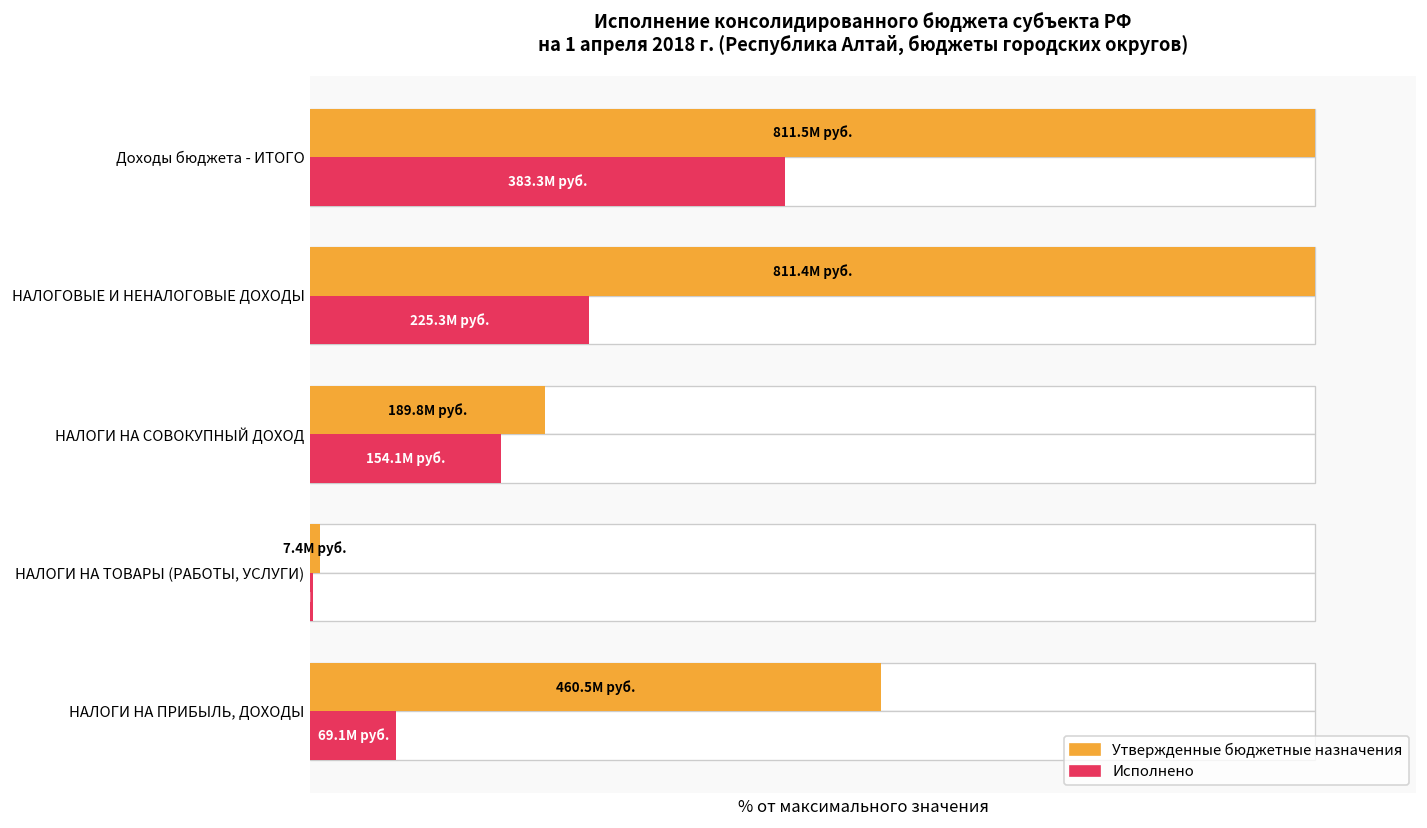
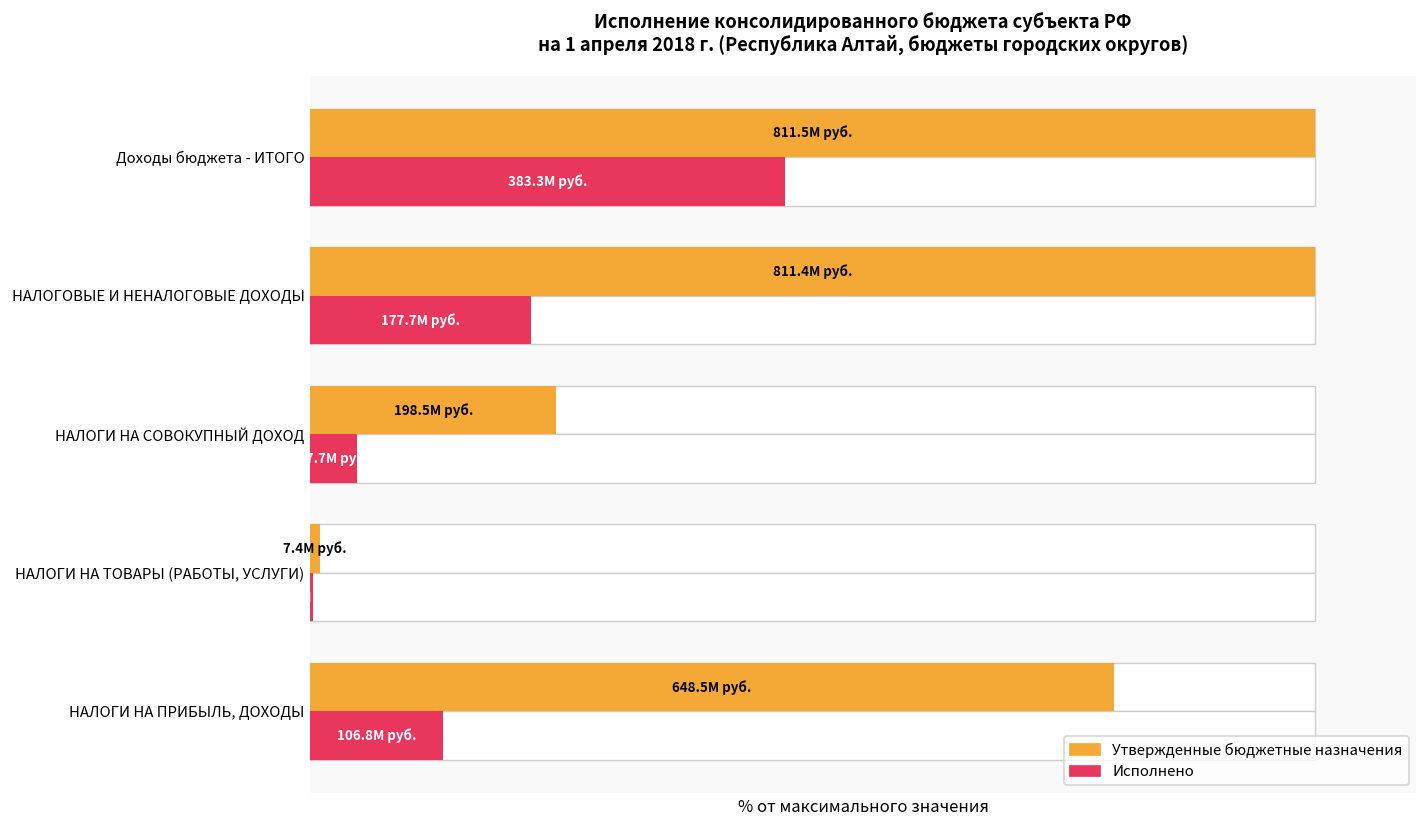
  {
    "Утвержденные бюджетные назначения": {
-     "НАЛОГИ НА СОВОКУПНЫЙ ДОХОД": "189.8M",
-     "НАЛОГИ НА ПРИБЫЛЬ, ДОХОДЫ": "460.5M"
+     "НАЛОГИ НА СОВОКУПНЫЙ ДОХОД": "198.5M",
+     "НАЛОГИ НА ПРИБЫЛЬ, ДОХОДЫ": "648.5M"
    },
    "Исполнено": {
-     "НАЛОГОВЫЕ И НЕНАЛОГОВЫЕ ДОХОДЫ": "225.3M",
-     "НАЛОГИ НА СОВОКУПНЫЙ ДОХОД": "154.1M",
-     "НАЛОГИ НА ПРИБЫЛЬ, ДОХОДЫ": "69.1M"
+     "НАЛОГОВЫЕ И НЕНАЛОГОВЫЕ ДОХОДЫ": "177.7M",
+     "НАЛОГИ НА СОВОКУПНЫЙ ДОХОД": "37.7M",
+     "НАЛОГИ НА ПРИБЫЛЬ, ДОХОДЫ": "106.8M"
    }
  }
